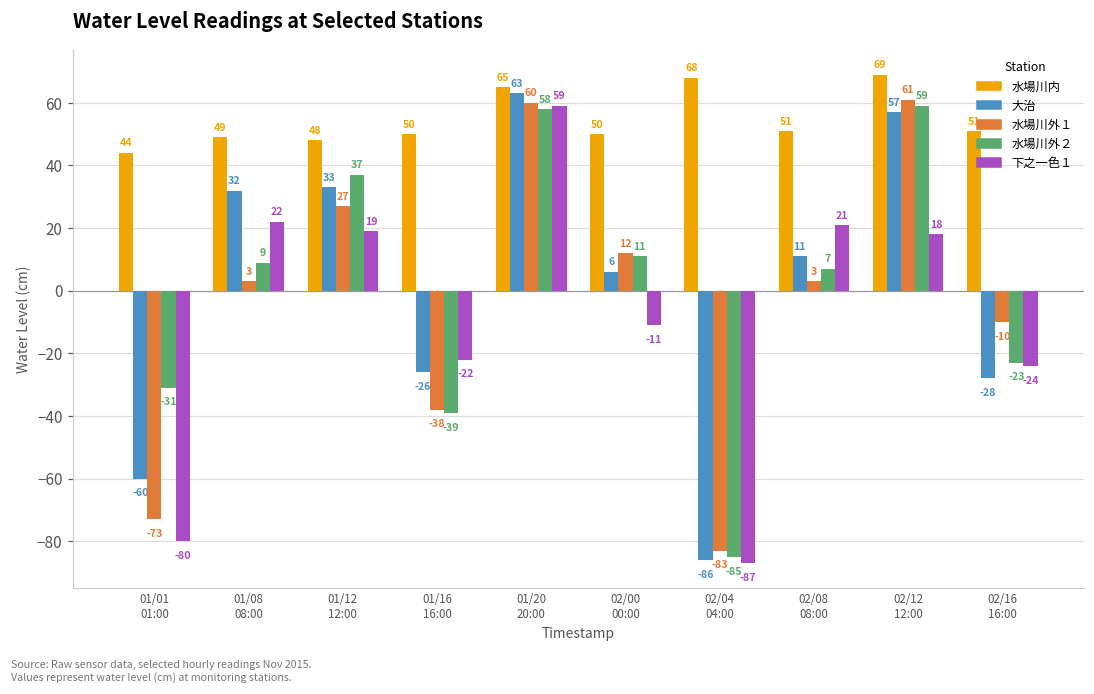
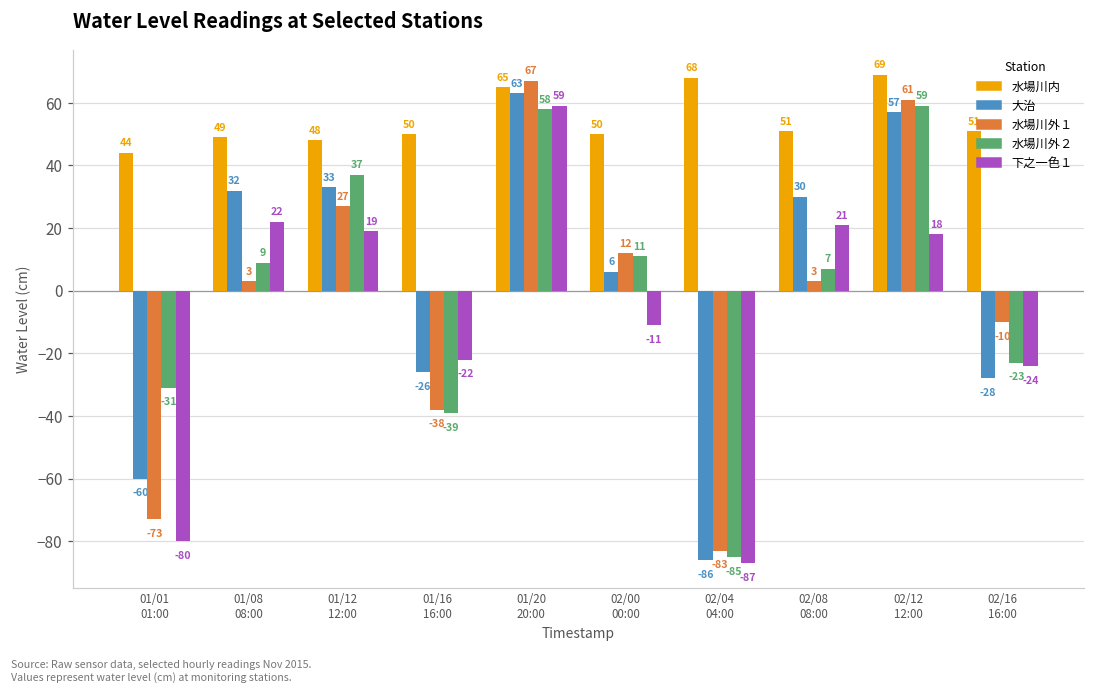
  {
    "水場川内": {
      "01/01 01:00": 44,
      "01/08 08:00": 49,
      "01/12 12:00": 48,
      "01/16 16:00": 50,
      "01/20 20:00": 65,
      "02/00 00:00": 50,
      "02/04 04:00": 68,
      "02/08 08:00": 51,
      "02/12 12:00": 69,
      "02/16 16:00": 51
    },
    "大治": {
      "01/01 01:00": -60,
      "01/08 08:00": 32,
      "01/12 12:00": 33,
      "01/16 16:00": -26,
      "01/20 20:00": 63,
      "02/00 00:00": 6,
      "02/04 04:00": -86,
-     "02/08 08:00": 11,
+     "02/08 08:00": 30,
      "02/12 12:00": 57,
      "02/16 16:00": -28
    },
    "水場川外１": {
      "01/01 01:00": -73,
      "01/08 08:00": 3,
      "01/12 12:00": 27,
      "01/16 16:00": -38,
-     "01/20 20:00": 60,
+     "01/20 20:00": 67,
      "02/00 00:00": 12,
      "02/04 04:00": -83,
      "02/08 08:00": 3,
      "02/12 12:00": 61,
      "02/16 16:00": -10
    },
    "水場川外２": {
      "01/01 01:00": -31,
      "01/08 08:00": 9,
      "01/12 12:00": 37,
      "01/16 16:00": -39,
      "01/20 20:00": 58,
      "02/00 00:00": 11,
      "02/04 04:00": -85,
      "02/08 08:00": 7,
      "02/12 12:00": 59,
      "02/16 16:00": -23
    },
    "下之一色１": {
      "01/01 01:00": -80,
      "01/08 08:00": 22,
      "01/12 12:00": 19,
      "01/16 16:00": -22,
      "01/20 20:00": 59,
      "02/00 00:00": -11,
      "02/04 04:00": -87,
      "02/08 08:00": 21,
      "02/12 12:00": 18,
      "02/16 16:00": -24
    }
  }
